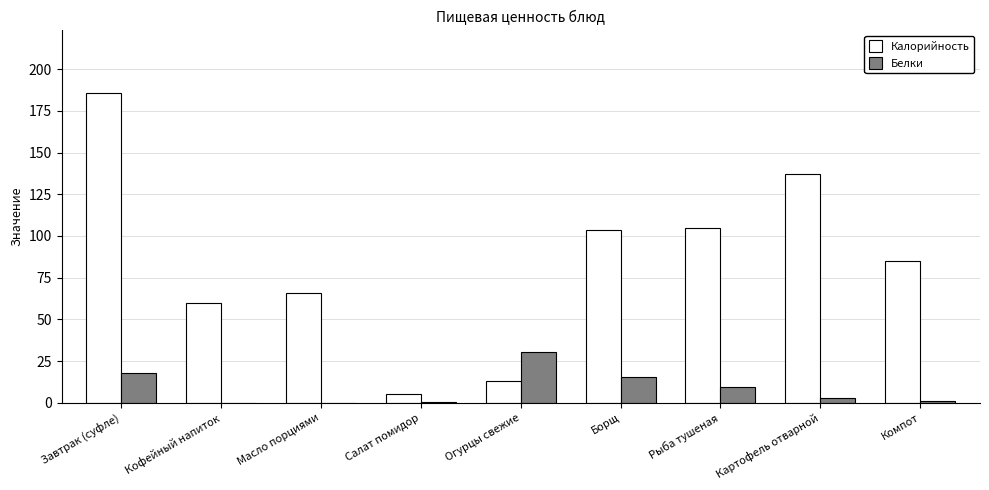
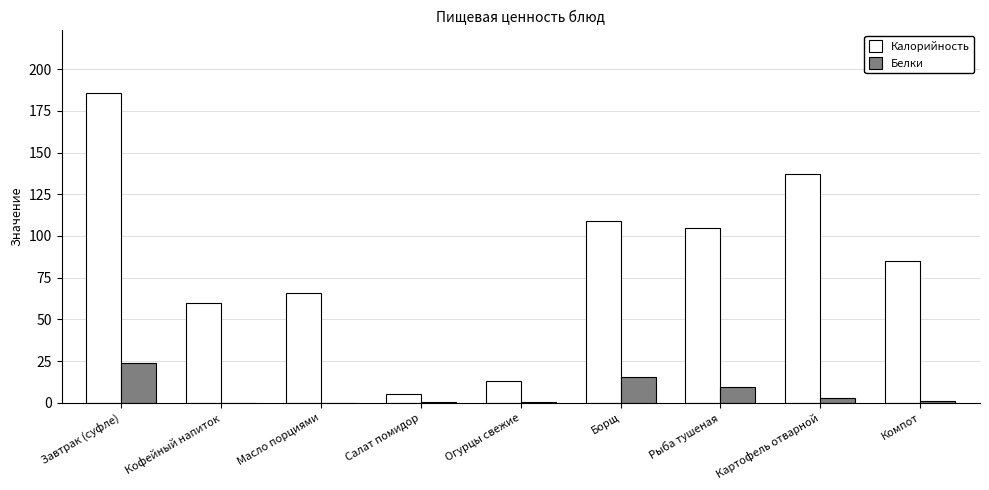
  {
    "Калорийность": {
      "Завтрак (суфле)": 186,
      "Кофейный напиток": 60,
      "Масло порциями": 66,
      "Салат помидор": 5,
      "Огурцы свежие": 13,
-     "Борщ": 104,
+     "Борщ": 109,
      "Рыба тушеная": 105,
      "Картофель отварной": 137,
      "Компот": 85
    },
    "Белки": {
-     "Завтрак (суфле)": 18,
-     "Огурцы свежие": 30,
+     "Завтрак (суфле)": 24,
+     "Огурцы свежие": 0,
      "Борщ": 16,
      "Рыба тушеная": 10,
      "Картофель отварной": 3
    }
  }
